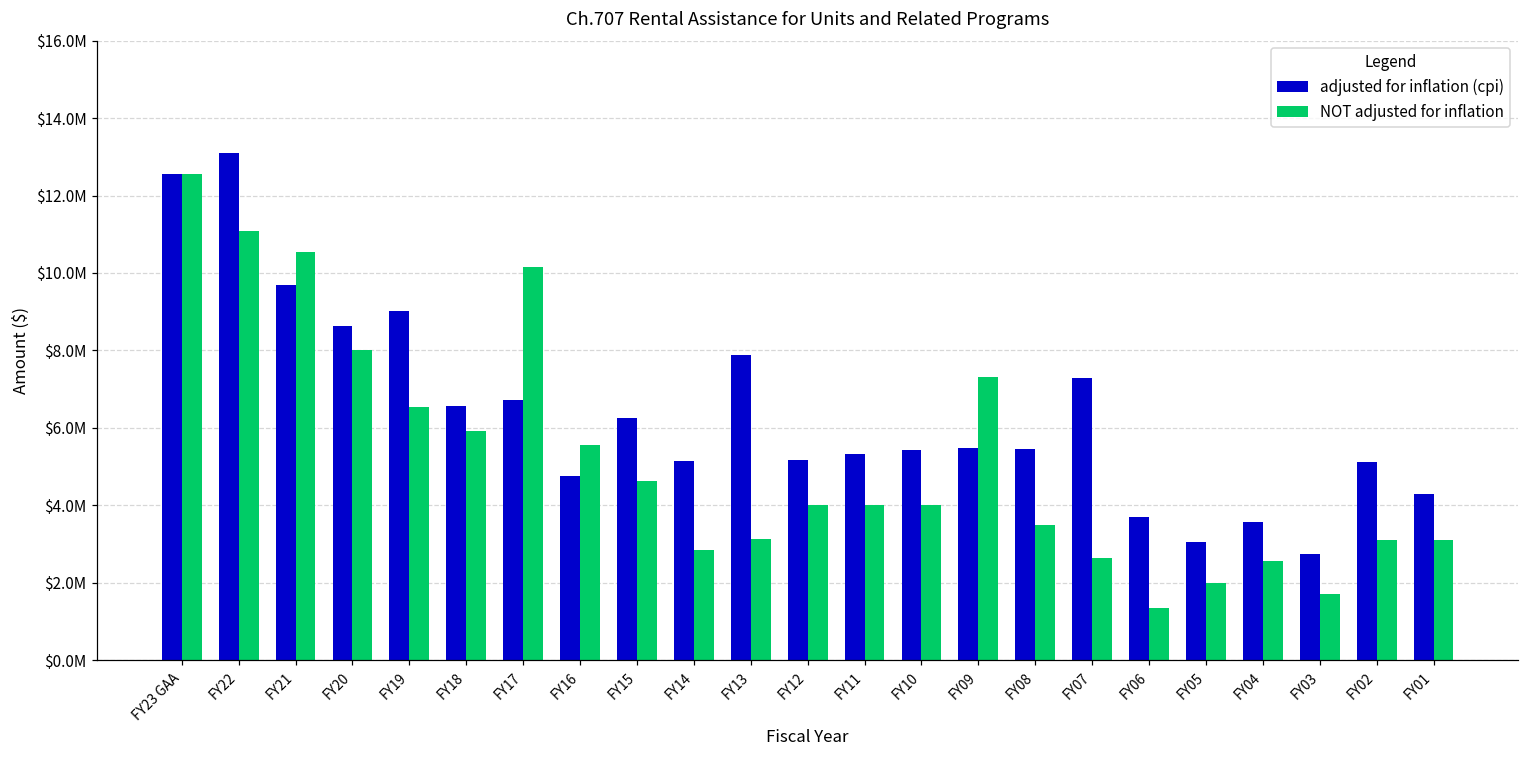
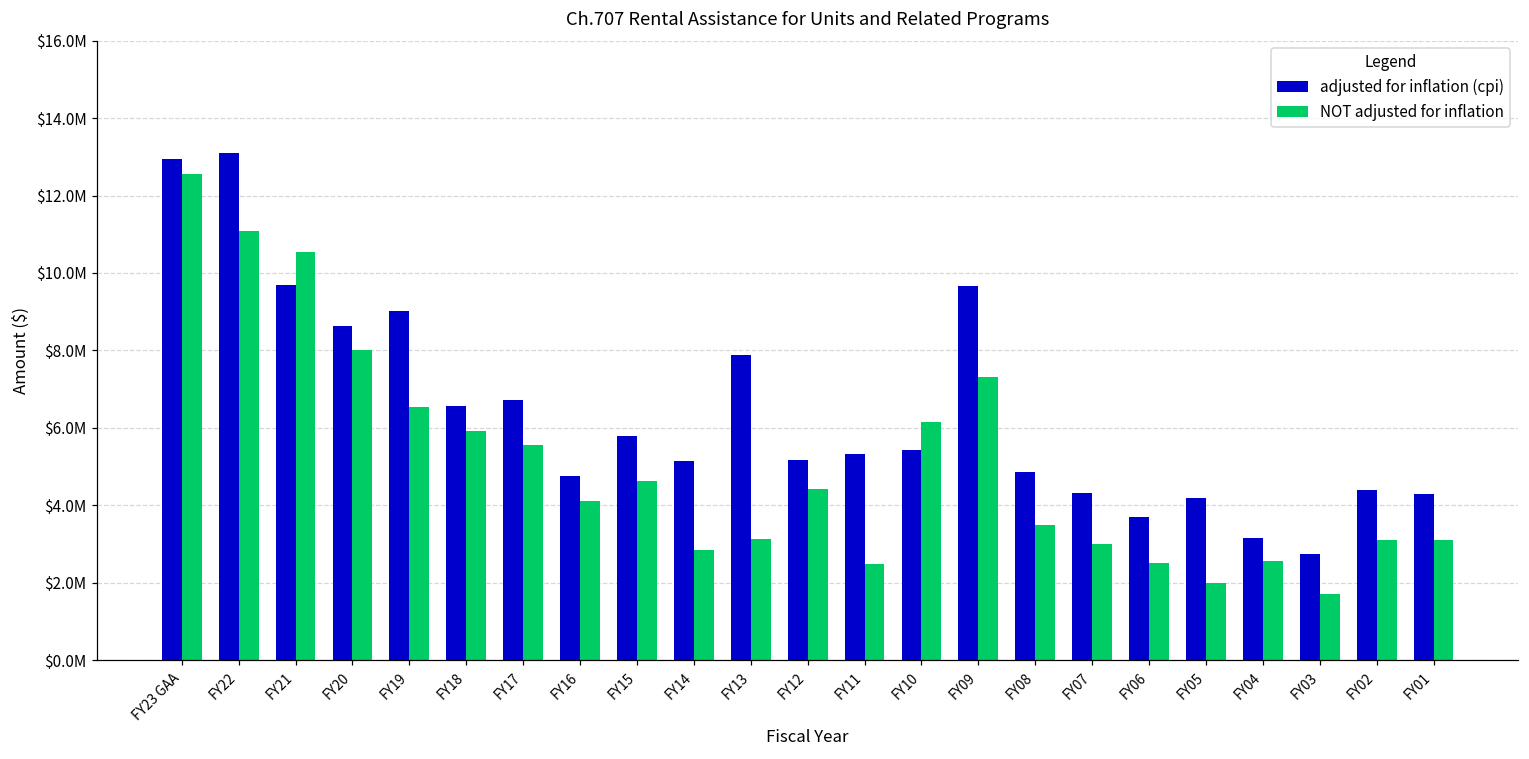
  {
    "adjusted for inflation (cpi)": {
-     "FY23 GAA": "$12500000",
+     "FY23 GAA": "$13000000",
      "FY22": "$13100000",
      "FY21": "$9700000",
      "FY20": "$8600000",
      "FY19": "$9000000",
      "FY18": "$6600000",
      "FY17": "$6700000",
      "FY16": "$4800000",
-     "FY15": "$6300000",
+     "FY15": "$5800000",
      "FY14": "$5200000",
      "FY13": "$7900000",
      "FY12": "$5200000",
      "FY11": "$5300000",
      "FY10": "$5400000",
-     "FY09": "$5500000",
-     "FY08": "$5500000",
-     "FY07": "$7300000",
+     "FY09": "$9700000",
+     "FY08": "$4900000",
+     "FY07": "$4300000",
      "FY06": "$3700000",
-     "FY05": "$3100000",
-     "FY04": "$3600000",
+     "FY05": "$4200000",
+     "FY04": "$3200000",
      "FY03": "$2700000",
-     "FY02": "$5100000",
+     "FY02": "$4400000",
      "FY01": "$4300000"
    },
    "NOT adjusted for inflation": {
      "FY23 GAA": "$12500000",
      "FY22": "$11100000",
      "FY21": "$10500000",
      "FY20": "$8000000",
      "FY19": "$6500000",
      "FY18": "$5900000",
-     "FY17": "$10200000",
-     "FY16": "$5500000",
+     "FY17": "$5500000",
+     "FY16": "$4100000",
      "FY15": "$4600000",
      "FY14": "$2800000",
      "FY13": "$3100000",
-     "FY12": "$4000000",
-     "FY11": "$4000000",
-     "FY10": "$4000000",
+     "FY12": "$4400000",
+     "FY11": "$2500000",
+     "FY10": "$6100000",
      "FY09": "$7300000",
      "FY08": "$3500000",
-     "FY07": "$2600000",
-     "FY06": "$1300000",
+     "FY07": "$3000000",
+     "FY06": "$2500000",
      "FY05": "$2000000",
      "FY04": "$2600000",
      "FY03": "$1700000",
      "FY02": "$3100000",
      "FY01": "$3100000"
    }
  }
